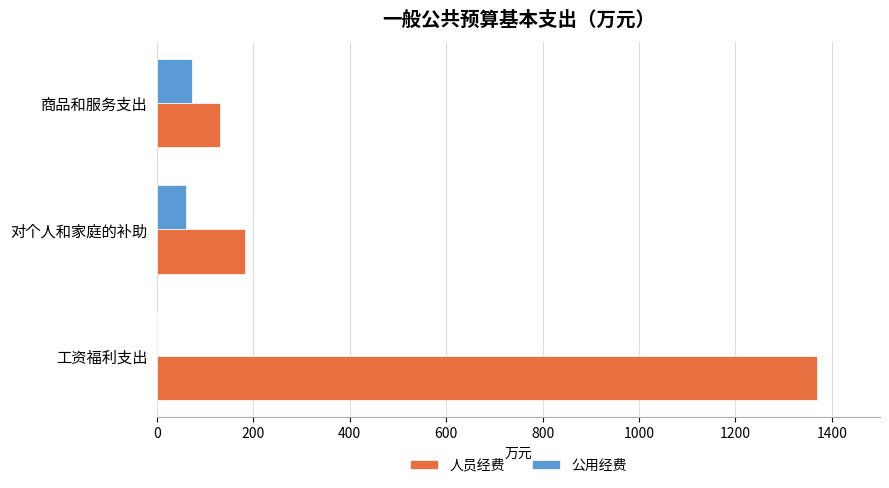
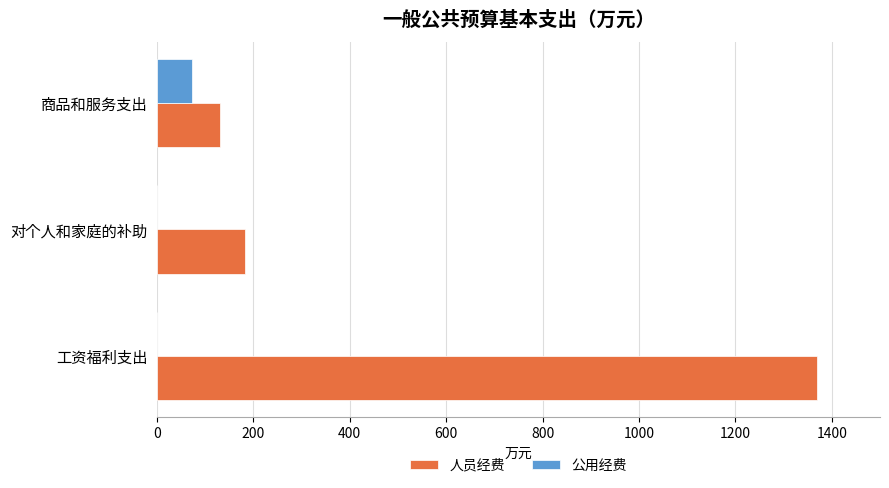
  {
    "人员经费": {
      "商品和服务支出": 130,
      "对个人和家庭的补助": 180,
      "工资福利支出": 1370
    },
    "公用经费": {
      "商品和服务支出": 70,
-     "对个人和家庭的补助": 60,
+     "对个人和家庭的补助": 0,
      "工资福利支出": 0
    }
  }
